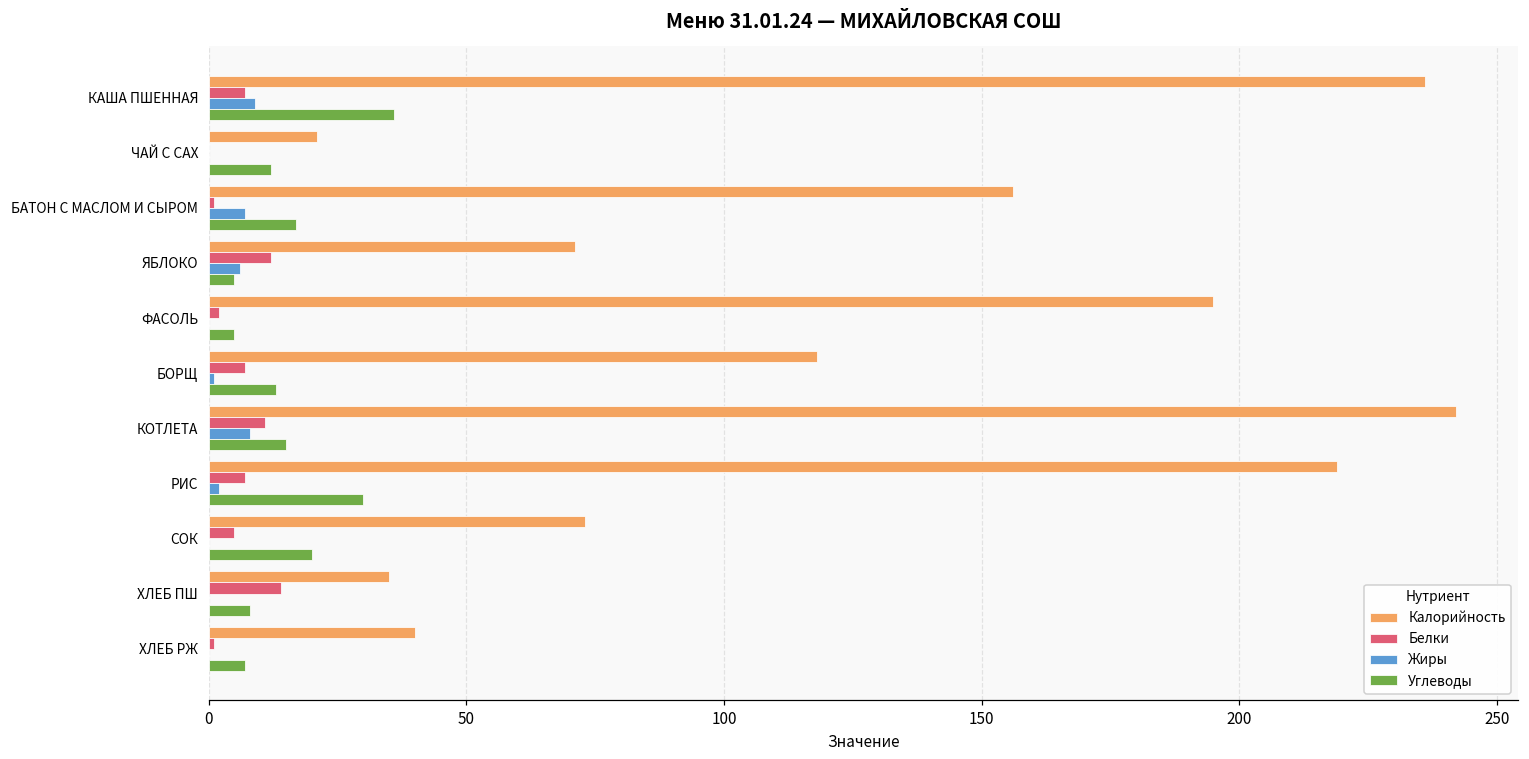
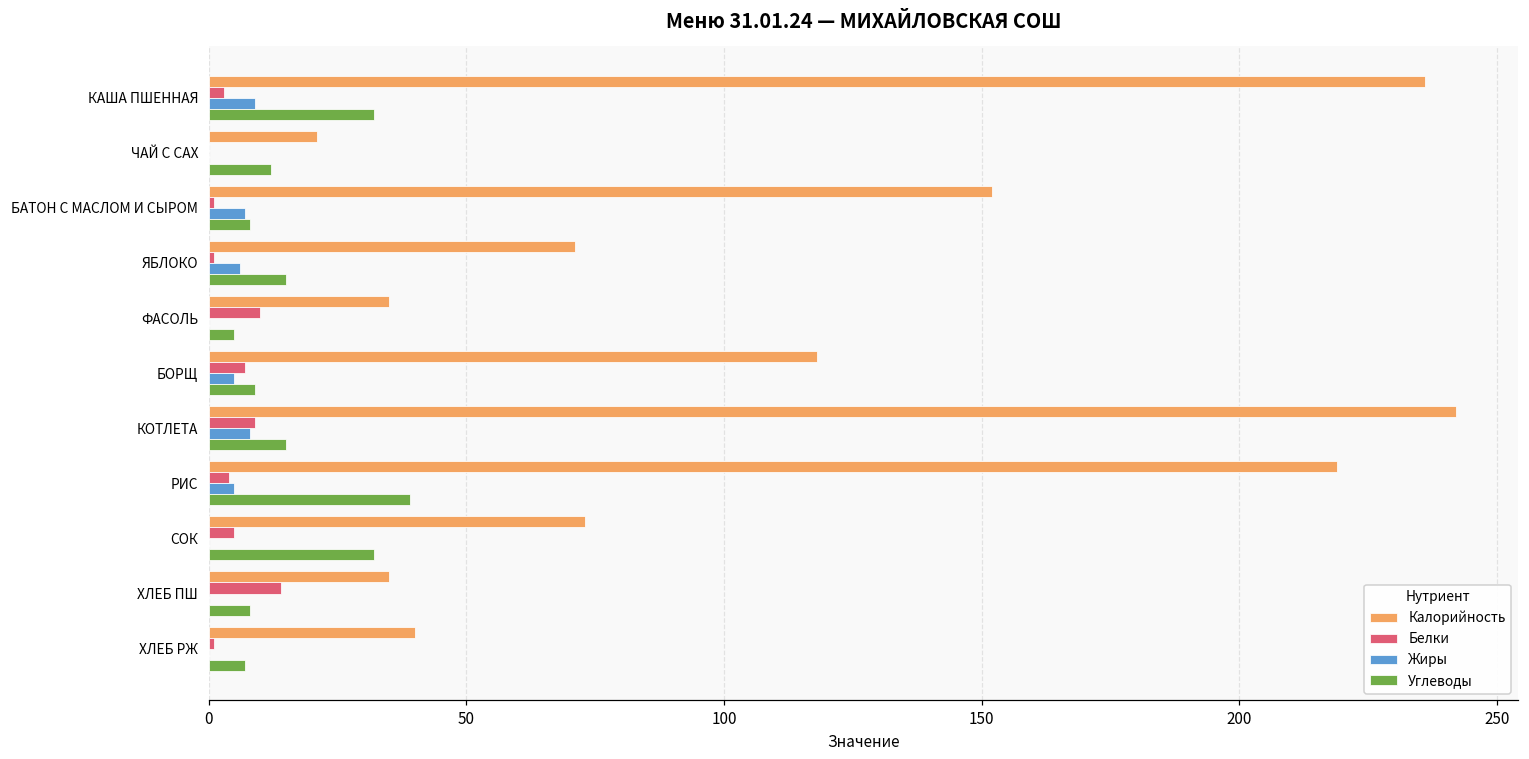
  {
    "Калорийность": {
      "КАША ПШЕННАЯ": 236,
      "ЧАЙ С САХ": 21,
-     "БАТОН С МАСЛОМ И СЫРОМ": 156,
+     "БАТОН С МАСЛОМ И СЫРОМ": 152,
      "ЯБЛОКО": 71,
-     "ФАСОЛЬ": 195,
+     "ФАСОЛЬ": 35,
      "БОРЩ": 118,
      "КОТЛЕТА": 242,
      "РИС": 219,
      "СОК": 73,
      "ХЛЕБ ПШ": 35,
      "ХЛЕБ РЖ": 40
    },
    "Белки": {
-     "КАША ПШЕННАЯ": 7,
+     "КАША ПШЕННАЯ": 3,
      "ЧАЙ С САХ": 0,
      "БАТОН С МАСЛОМ И СЫРОМ": 1,
-     "ЯБЛОКО": 12,
-     "ФАСОЛЬ": 2,
+     "ЯБЛОКО": 1,
+     "ФАСОЛЬ": 10,
      "БОРЩ": 7,
-     "КОТЛЕТА": 11,
-     "РИС": 7,
+     "КОТЛЕТА": 9,
+     "РИС": 4,
      "СОК": 5,
      "ХЛЕБ ПШ": 14,
      "ХЛЕБ РЖ": 1
    },
    "Жиры": {
      "КАША ПШЕННАЯ": 9,
      "ЧАЙ С САХ": 0,
      "БАТОН С МАСЛОМ И СЫРОМ": 7,
      "ЯБЛОКО": 6,
      "ФАСОЛЬ": 0,
-     "БОРЩ": 1,
+     "БОРЩ": 5,
      "КОТЛЕТА": 8,
-     "РИС": 2,
+     "РИС": 5,
      "СОК": 0,
      "ХЛЕБ ПШ": 0,
      "ХЛЕБ РЖ": 0
    },
    "Углеводы": {
-     "КАША ПШЕННАЯ": 36,
+     "КАША ПШЕННАЯ": 32,
      "ЧАЙ С САХ": 12,
-     "БАТОН С МАСЛОМ И СЫРОМ": 17,
-     "ЯБЛОКО": 5,
+     "БАТОН С МАСЛОМ И СЫРОМ": 8,
+     "ЯБЛОКО": 15,
      "ФАСОЛЬ": 5,
-     "БОРЩ": 13,
+     "БОРЩ": 9,
      "КОТЛЕТА": 15,
-     "РИС": 30,
-     "СОК": 20,
+     "РИС": 39,
+     "СОК": 32,
      "ХЛЕБ ПШ": 8,
      "ХЛЕБ РЖ": 7
    }
  }
